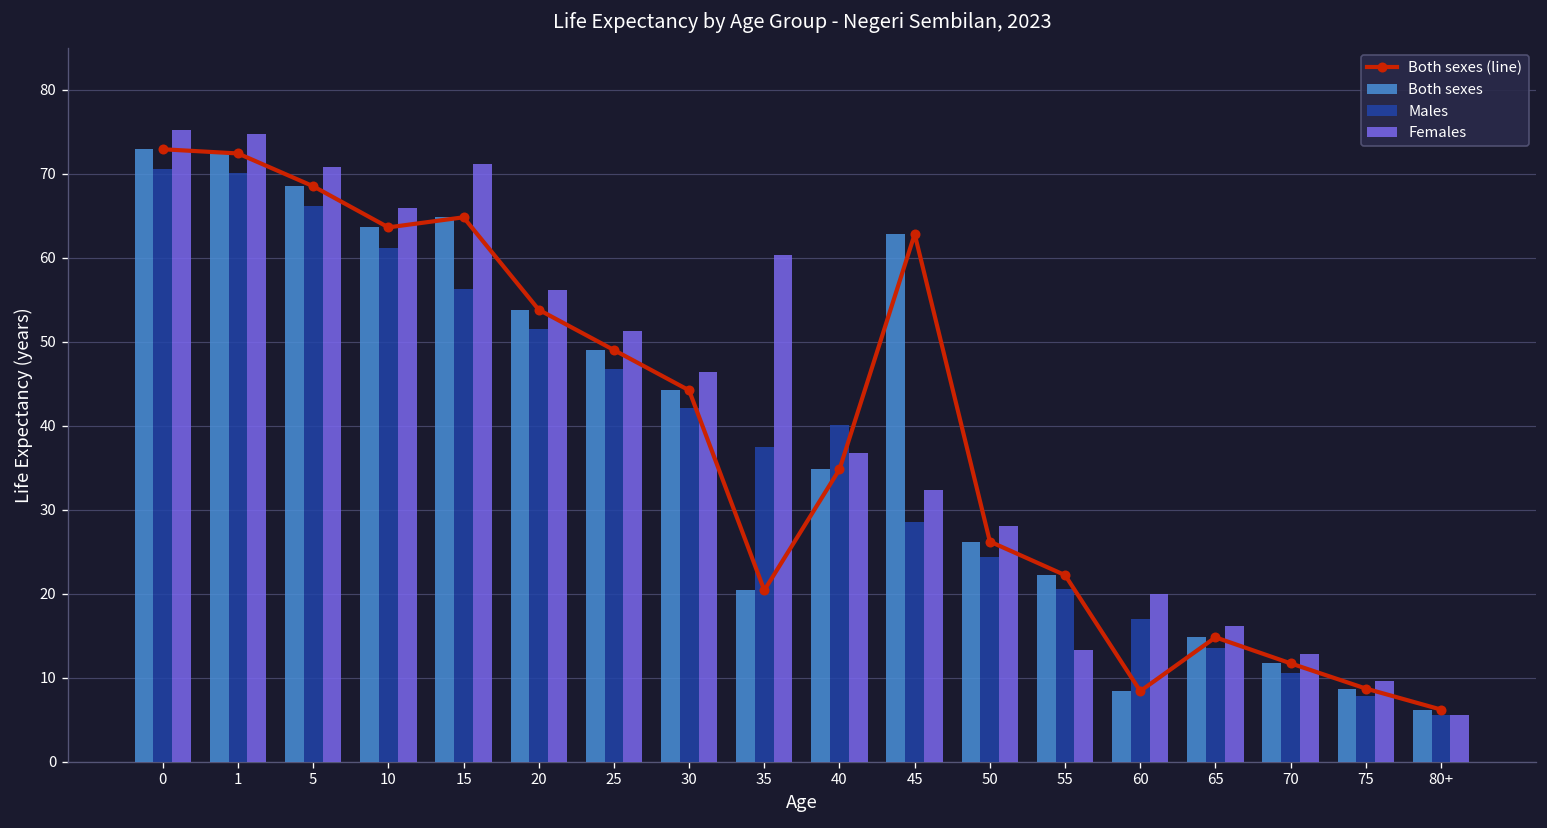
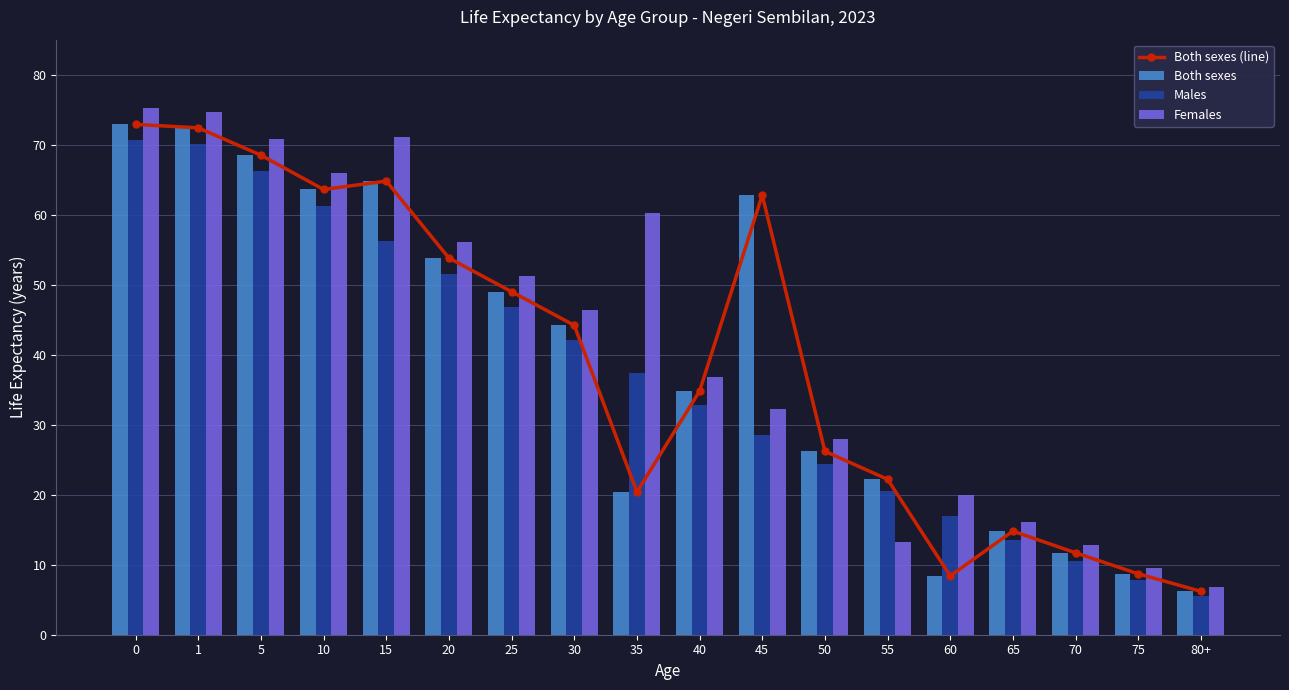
  {
    "Both sexes": {
      "0": 73,
      "1": 72,
      "5": 69,
      "10": 64,
      "15": 65,
      "20": 54,
      "25": 49,
      "30": 44,
      "35": 20,
      "40": 35,
      "45": 63,
      "50": 26,
      "55": 22,
      "60": 8,
      "65": 15,
      "70": 12,
      "75": 9,
      "80+": 6
    },
    "Both sexes (line)": {
      "0": 73,
      "1": 72,
      "5": 69,
      "10": 64,
      "15": 65,
      "20": 54,
      "25": 49,
      "30": 44,
      "35": 20,
      "40": 35,
      "45": 63,
      "50": 26,
      "55": 22,
      "60": 8,
      "65": 15,
      "70": 12,
      "75": 9,
      "80+": 6
    },
    "Males": {
      "0": 71,
      "1": 70,
      "5": 66,
      "10": 61,
      "15": 56,
      "20": 52,
      "25": 47,
      "30": 42,
      "35": 37,
-     "40": 40,
+     "40": 33,
      "45": 29,
      "50": 24,
      "55": 21,
      "60": 17,
      "65": 14,
      "70": 11,
      "75": 8,
      "80+": 6
    },
    "Females": {
      "0": 75,
      "1": 75,
      "5": 71,
      "10": 66,
      "15": 71,
      "20": 56,
      "25": 51,
      "30": 46,
      "35": 60,
      "40": 37,
      "45": 32,
      "50": 28,
      "55": 13,
      "60": 20,
      "65": 16,
      "70": 13,
      "75": 10,
-     "80+": 6
+     "80+": 7
    }
  }
